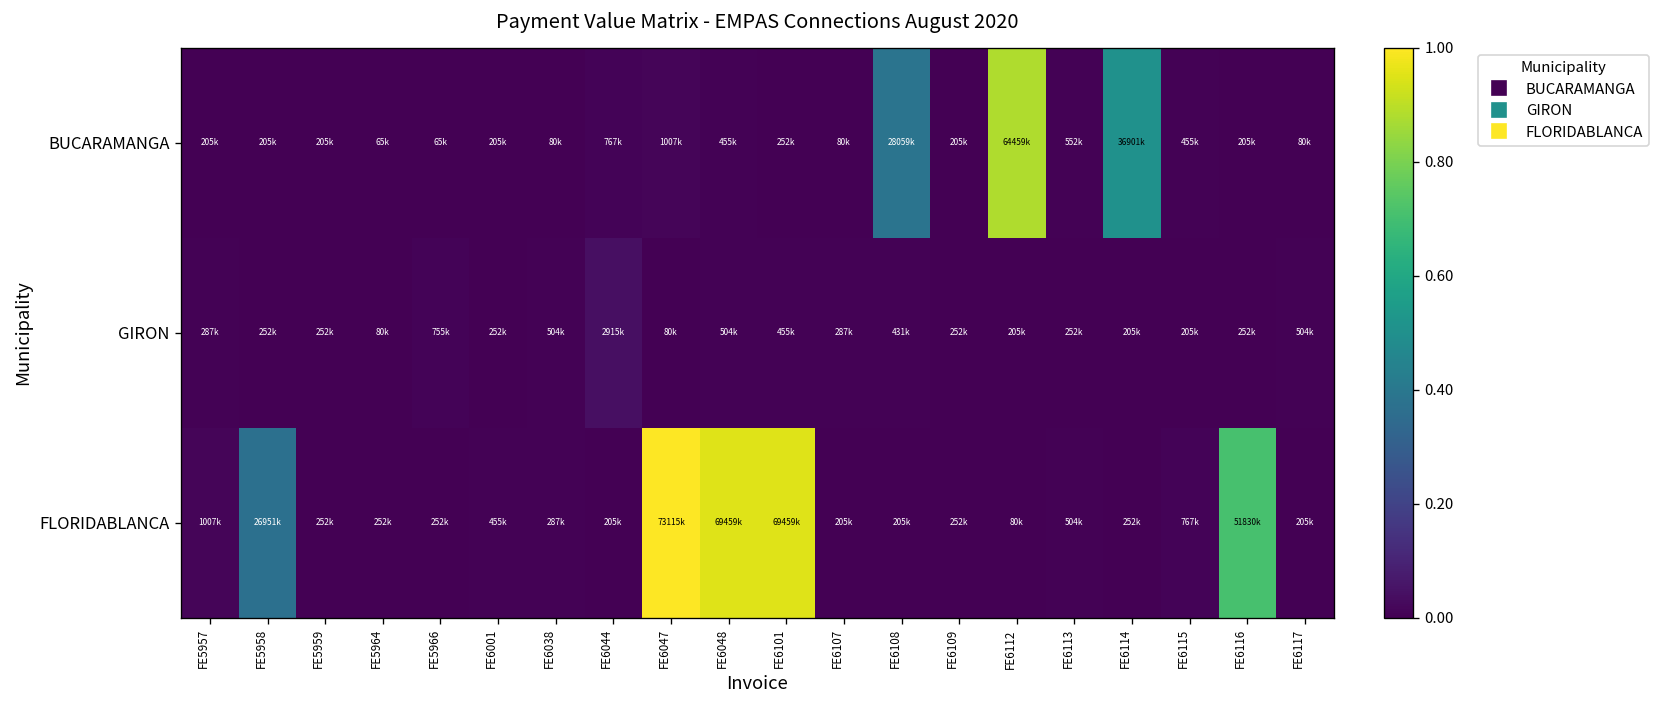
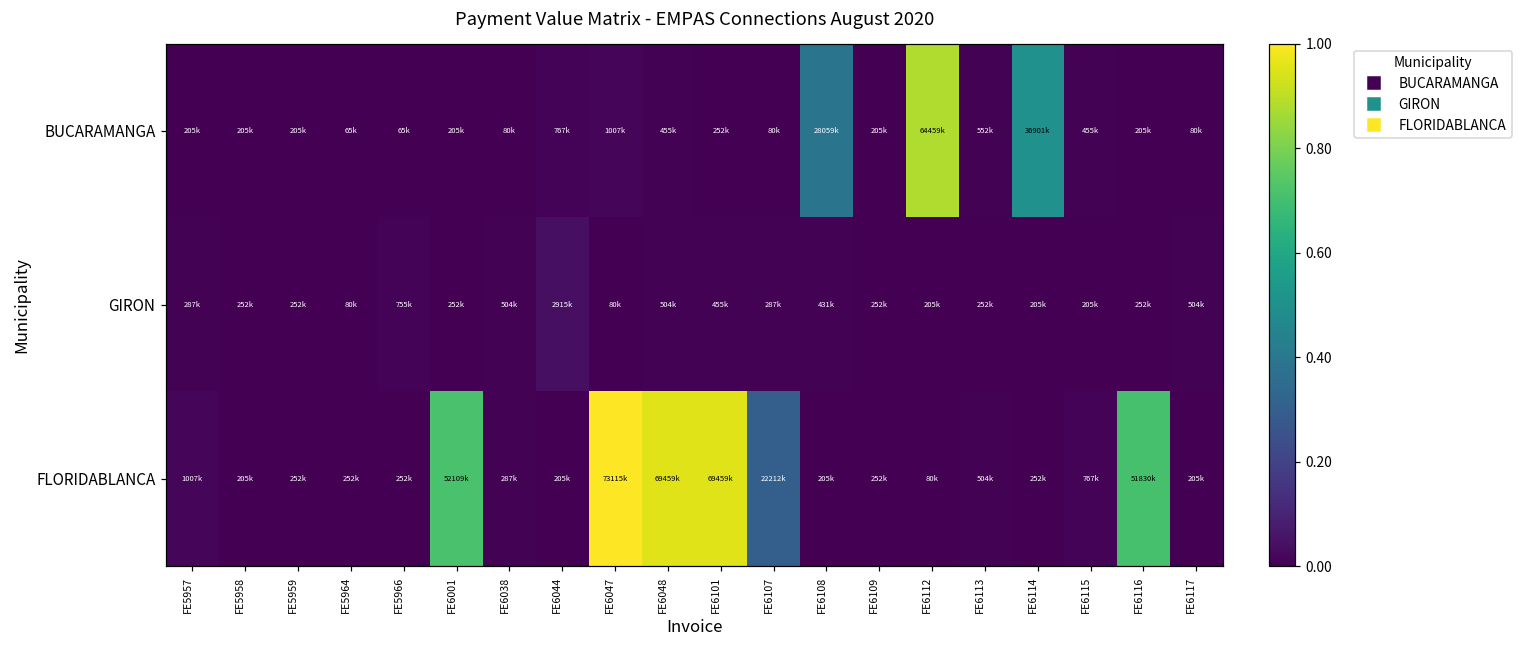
  {
    "BUCARAMANGA": {
      "FE5957": "205k",
      "FE5958": "205k",
      "FE5959": "205k",
      "FE5964": "65k",
      "FE5966": "65k",
      "FE6001": "205k",
      "FE6038": "80k",
      "FE6044": "767k",
      "FE6047": "1007k",
      "FE6048": "455k",
      "FE6101": "252k",
      "FE6107": "80k",
      "FE6108": "28059k",
      "FE6109": "205k",
      "FE6112": "64459k",
      "FE6113": "552k",
      "FE6114": "36901k",
      "FE6115": "455k",
      "FE6116": "205k",
      "FE6117": "80k"
    },
    "GIRON": {
      "FE5957": "287k",
      "FE5958": "252k",
      "FE5959": "252k",
      "FE5964": "80k",
      "FE5966": "755k",
      "FE6001": "252k",
      "FE6038": "504k",
      "FE6044": "2915k",
      "FE6047": "80k",
      "FE6048": "504k",
      "FE6101": "455k",
      "FE6107": "287k",
      "FE6108": "431k",
      "FE6109": "252k",
      "FE6112": "205k",
      "FE6113": "252k",
      "FE6114": "205k",
      "FE6115": "205k",
      "FE6116": "252k",
      "FE6117": "504k"
    },
    "FLORIDABLANCA": {
      "FE5957": "1007k",
-     "FE5958": "26951k",
+     "FE5958": "205k",
      "FE5959": "252k",
      "FE5964": "252k",
      "FE5966": "252k",
-     "FE6001": "455k",
+     "FE6001": "52109k",
      "FE6038": "287k",
      "FE6044": "205k",
      "FE6047": "73115k",
      "FE6048": "69459k",
      "FE6101": "69459k",
-     "FE6107": "205k",
+     "FE6107": "22212k",
      "FE6108": "205k",
      "FE6109": "252k",
      "FE6112": "80k",
      "FE6113": "504k",
      "FE6114": "252k",
      "FE6115": "767k",
      "FE6116": "51830k",
      "FE6117": "205k"
    }
  }
